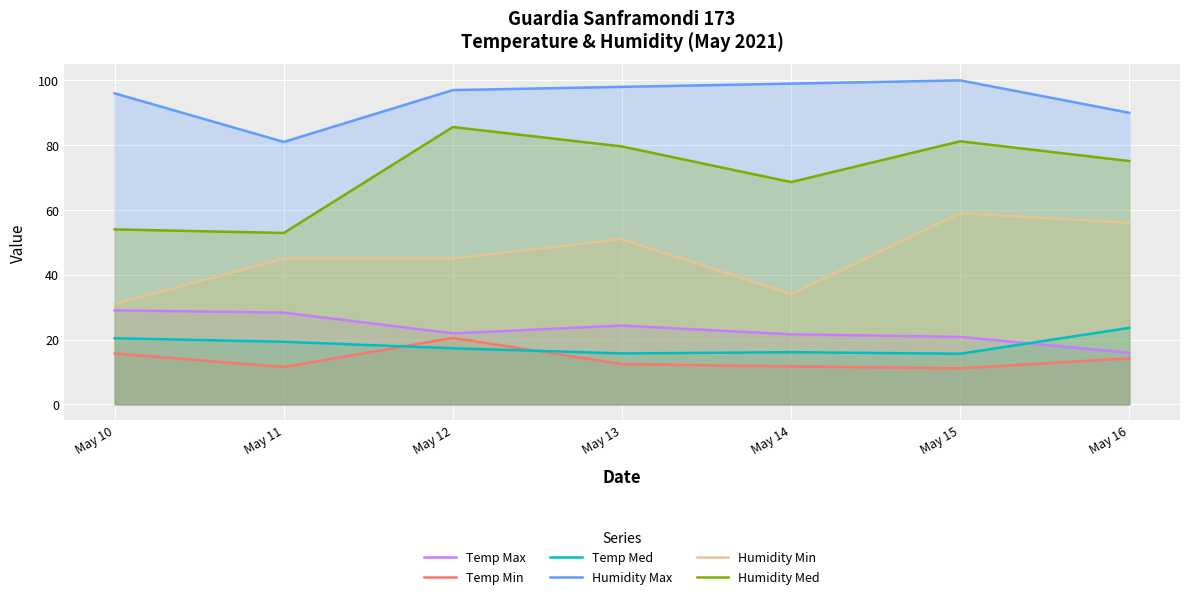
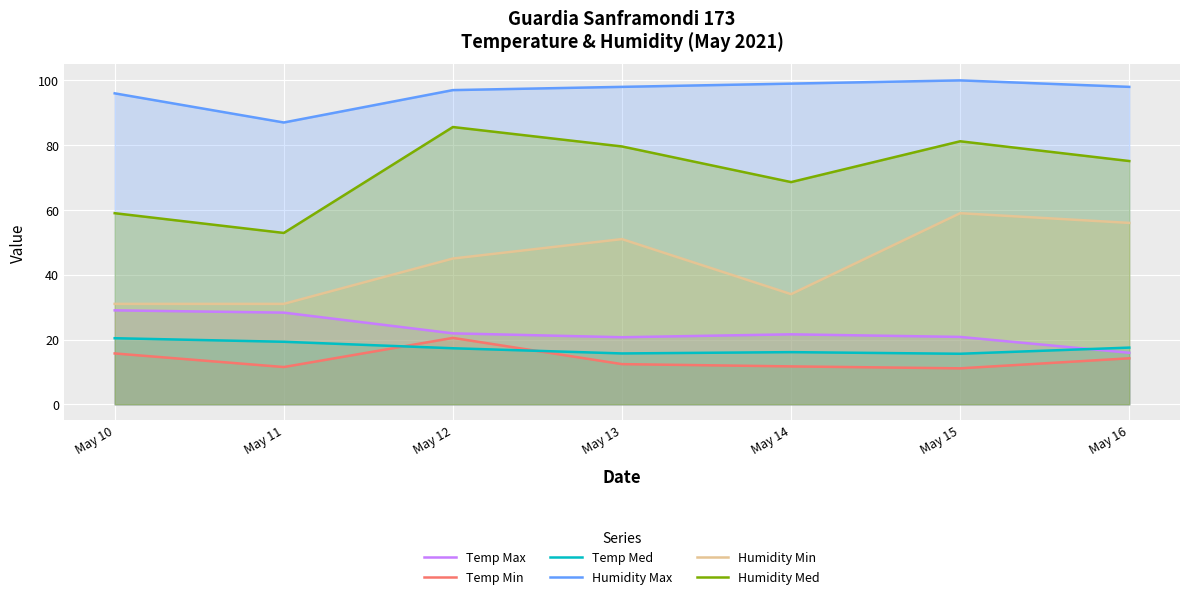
  {
    "Temp Max": {
      "May 10": 29,
      "May 11": 28,
      "May 12": 22,
-     "May 13": 24,
+     "May 13": 21,
      "May 14": 22,
      "May 15": 21,
      "May 16": 16
    },
    "Temp Min": {
      "May 10": 16,
      "May 11": 12,
      "May 12": 21,
      "May 13": 12,
      "May 14": 12,
      "May 15": 11,
      "May 16": 14
    },
    "Temp Med": {
      "May 10": 20,
      "May 11": 19,
      "May 12": 17,
      "May 13": 16,
      "May 14": 16,
      "May 15": 16,
-     "May 16": 24
+     "May 16": 18
    },
    "Humidity Max": {
      "May 10": 96,
-     "May 11": 81,
+     "May 11": 87,
      "May 12": 97,
      "May 13": 98,
      "May 14": 99,
      "May 15": 100,
-     "May 16": 90
+     "May 16": 98
    },
    "Humidity Min": {
      "May 10": 31,
-     "May 11": 45,
+     "May 11": 31,
      "May 12": 45,
      "May 13": 51,
      "May 14": 34,
      "May 15": 59,
      "May 16": 56
    },
    "Humidity Med": {
-     "May 10": 54,
+     "May 10": 59,
      "May 11": 53,
      "May 12": 86,
      "May 13": 80,
      "May 14": 69,
      "May 15": 81,
      "May 16": 75
    }
  }
